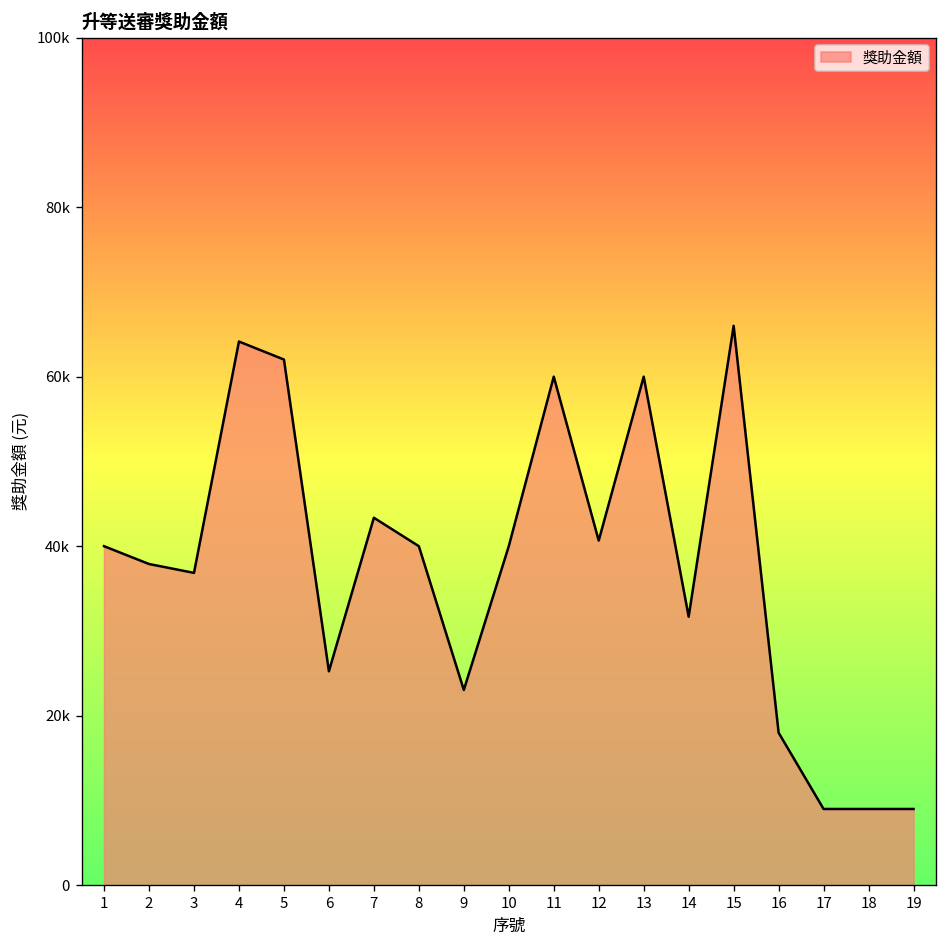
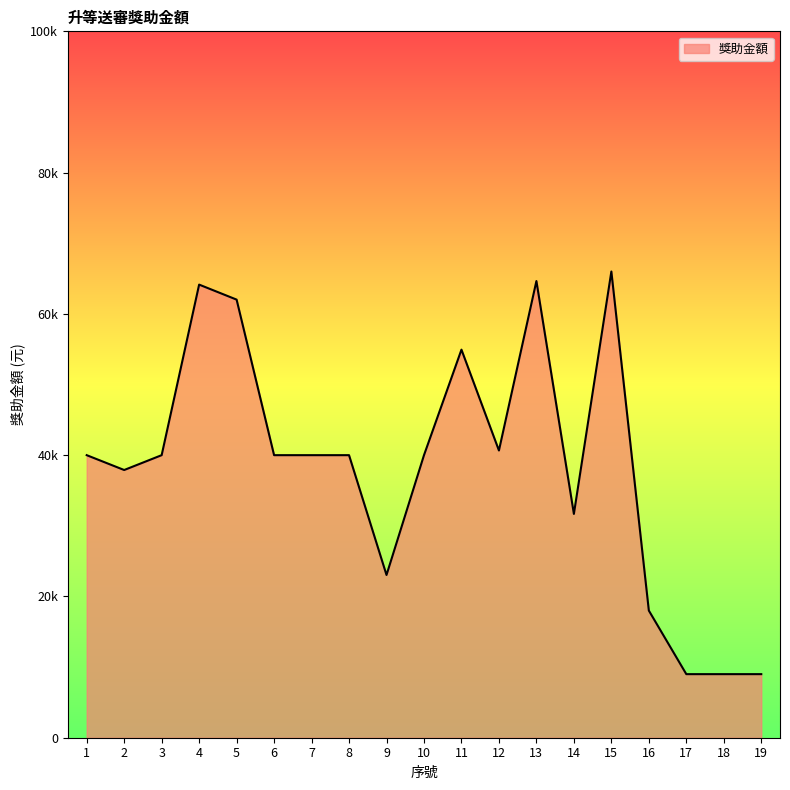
  {
    "1": 40000,
    "2": 38000,
-   "3": 37000,
+   "3": 40000,
    "4": 64000,
    "5": 62000,
-   "6": 25000,
-   "7": 43000,
+   "6": 40000,
+   "7": 40000,
    "8": 40000,
    "9": 23000,
    "10": 40000,
-   "11": 60000,
+   "11": 55000,
    "12": 41000,
-   "13": 60000,
+   "13": 65000,
    "14": 32000,
    "15": 66000,
    "16": 18000,
    "17": 9000,
    "18": 9000,
    "19": 9000
  }
